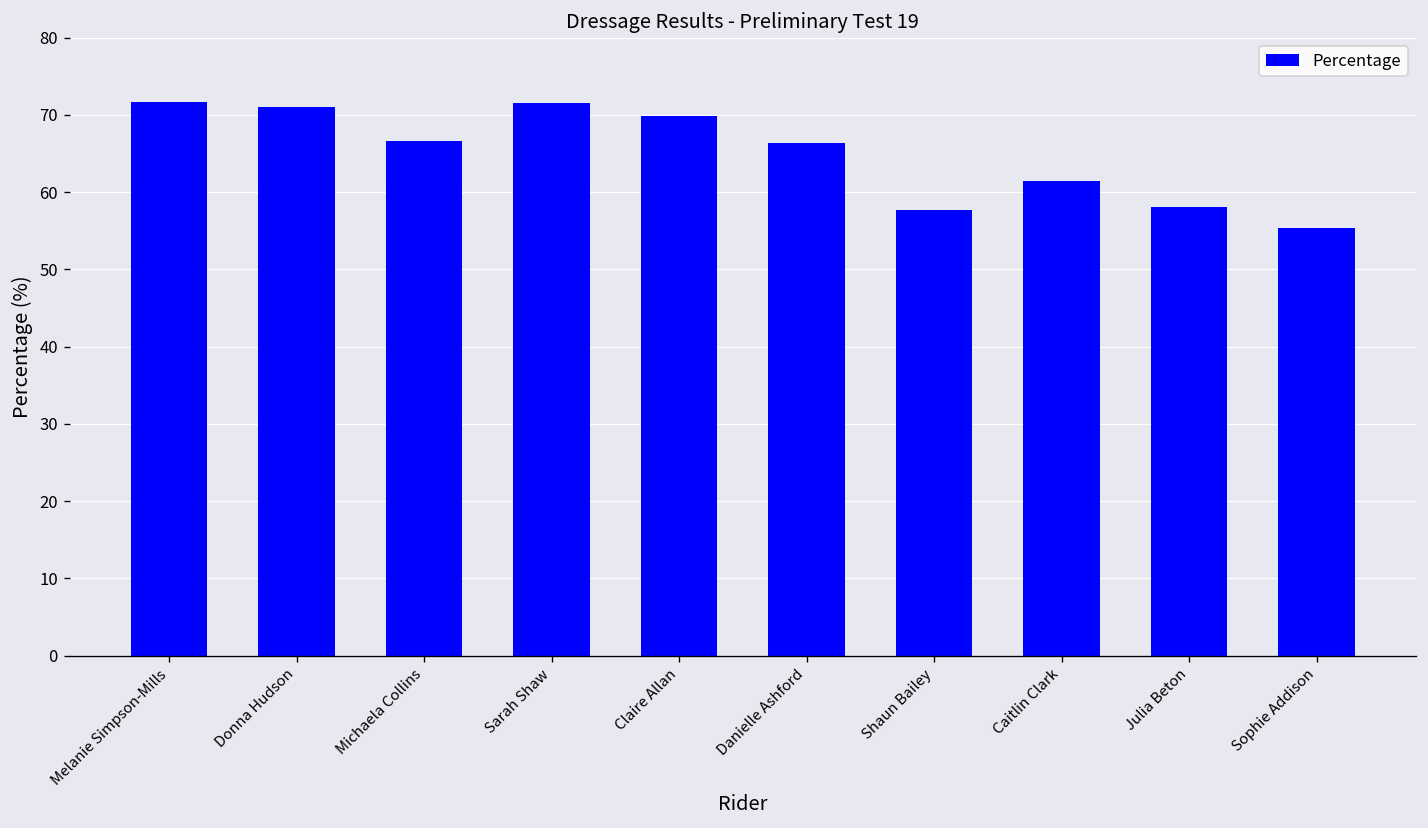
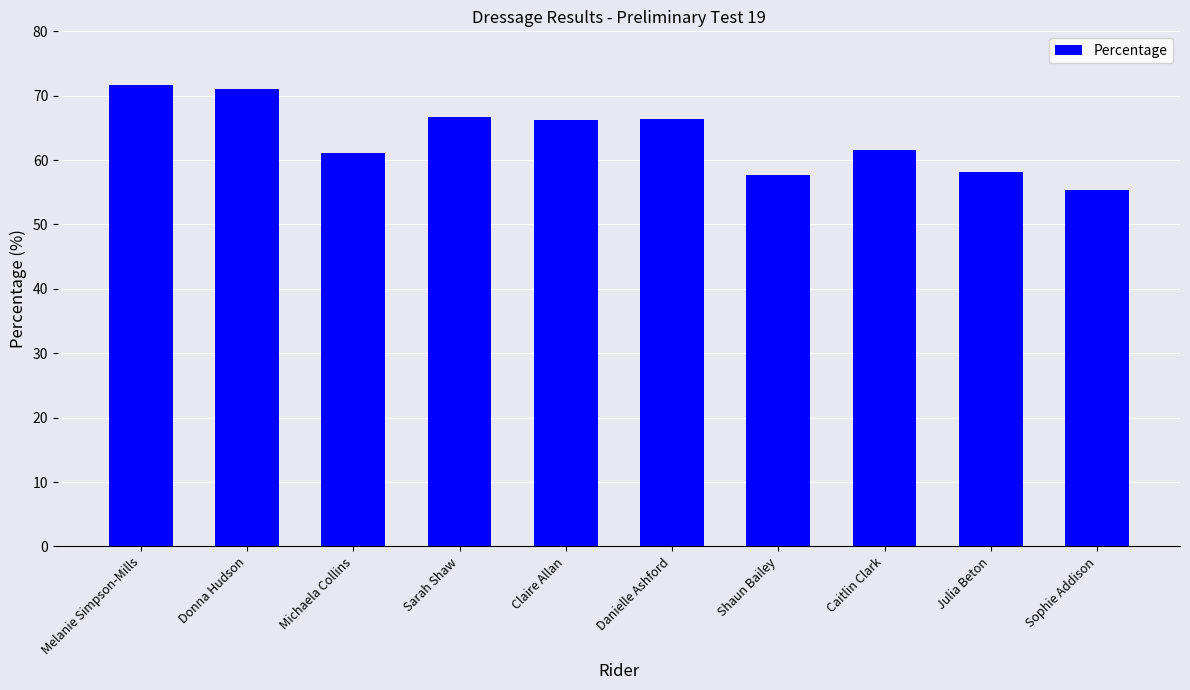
  {
    "Melanie Simpson-Mills": 72,
    "Donna Hudson": 71,
-   "Michaela Collins": 67,
-   "Sarah Shaw": 71,
-   "Claire Allan": 70,
+   "Michaela Collins": 61,
+   "Sarah Shaw": 67,
+   "Claire Allan": 66,
    "Danielle Ashford": 66,
    "Shaun Bailey": 58,
    "Caitlin Clark": 61,
    "Julia Beton": 58,
    "Sophie Addison": 55
  }
